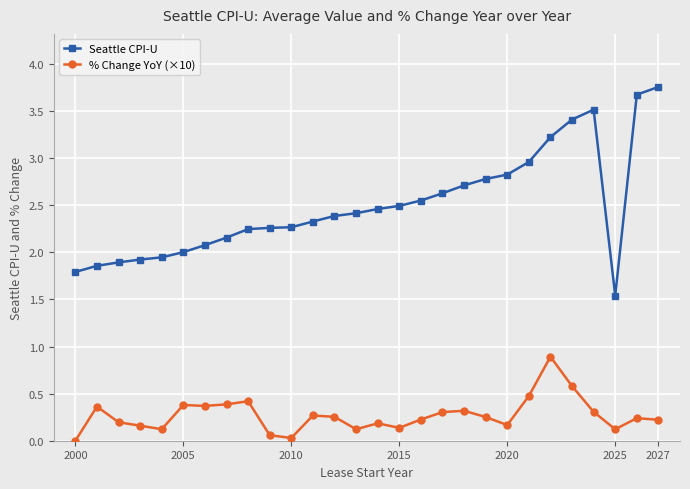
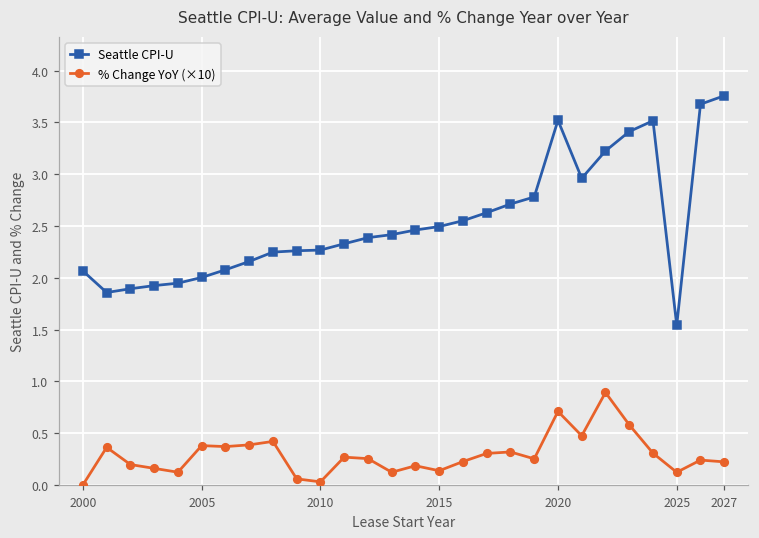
  {
    "Seattle CPI-U": {
-     "2000": 1.8,
+     "2000": 2.1,
      "2005": 2.0,
      "2010": 2.3,
      "2015": 2.5,
-     "2020": 2.8,
+     "2020": 3.5,
      "2025": 1.5,
      "2027": 3.8
    },
    "% Change YoY (×10)": {
      "2000": 0.0,
      "2005": 0.4,
      "2010": 0.0,
      "2015": 0.1,
-     "2020": 0.2,
+     "2020": 0.7,
      "2025": 0.1,
      "2027": 0.2
    }
  }
